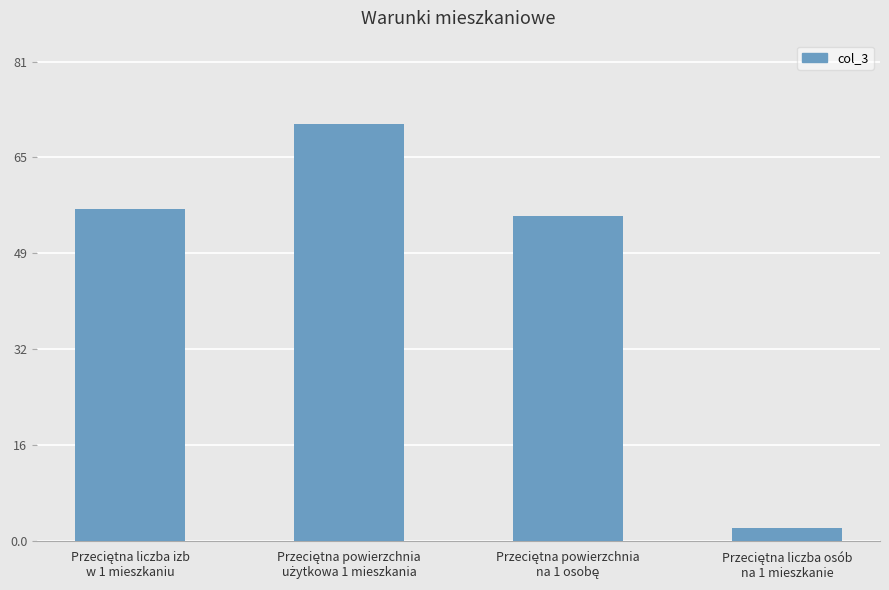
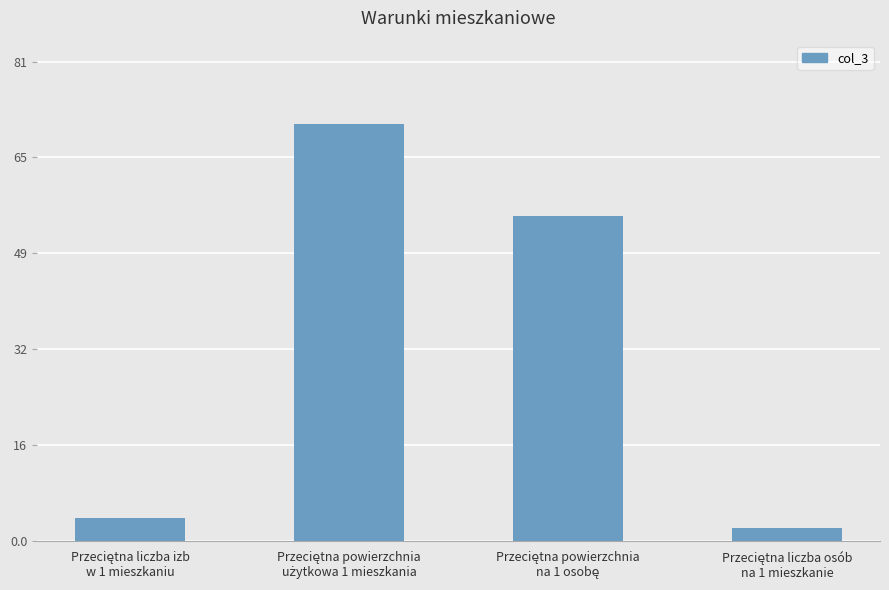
  {
-   "Przeciętna liczba izb w 1 mieszkaniu": 56,
+   "Przeciętna liczba izb w 1 mieszkaniu": 4,
    "Przeciętna powierzchnia użytkowa 1 mieszkania": 71,
    "Przeciętna powierzchnia na 1 osobę": 55,
    "Przeciętna liczba osób na 1 mieszkanie": 2
  }
